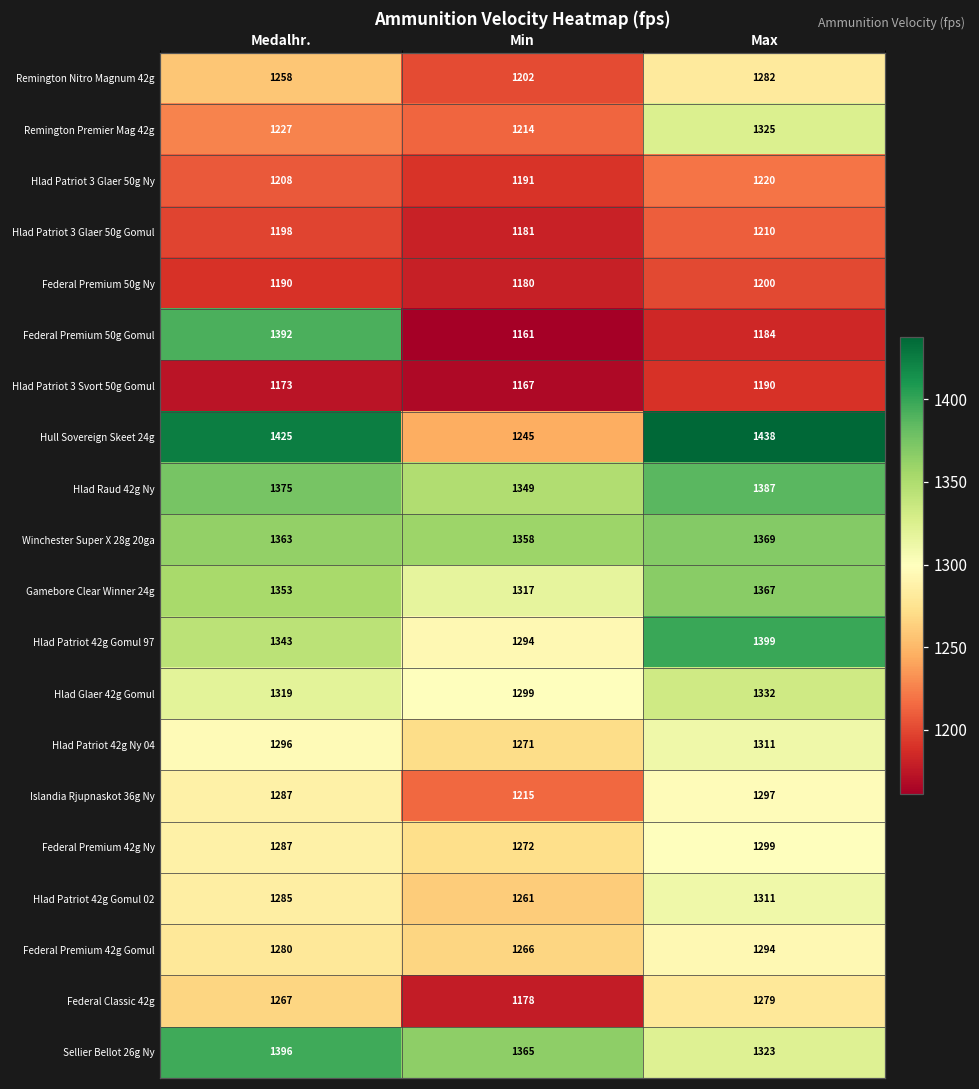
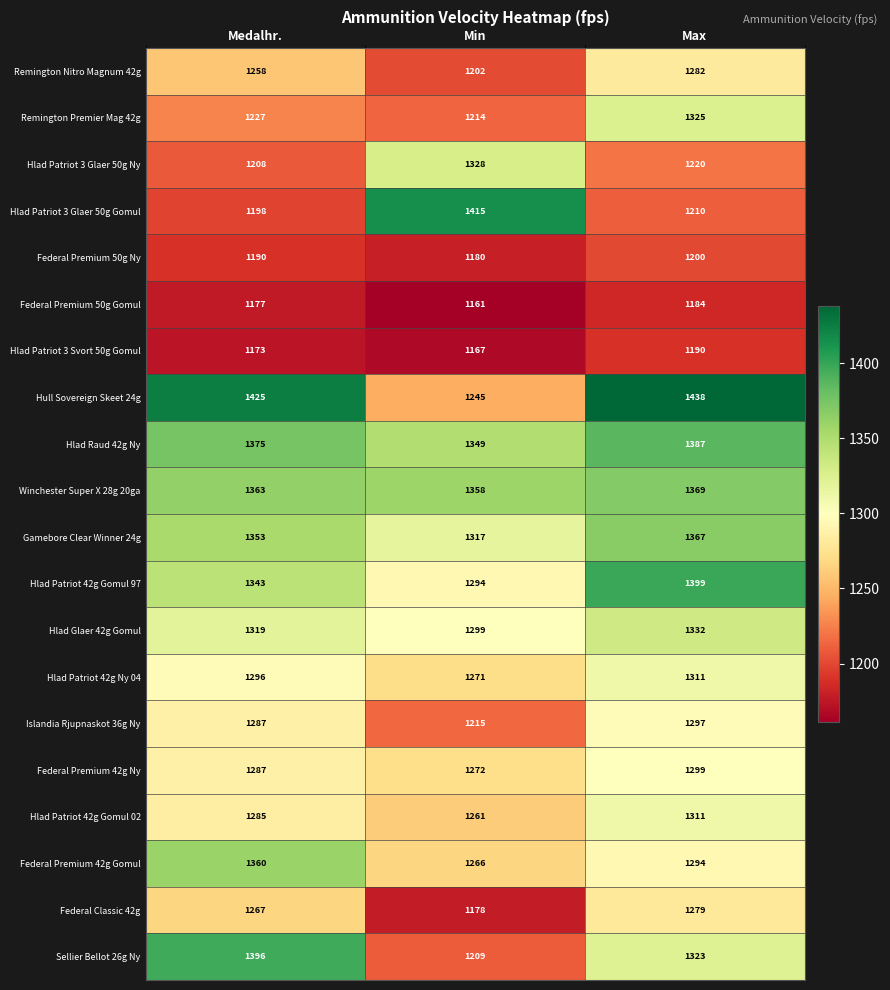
  {
    "Remington Nitro Magnum 42g": {
      "Medalhr.": 1258,
      "Min": 1202,
      "Max": 1282
    },
    "Remington Premier Mag 42g": {
      "Medalhr.": 1227,
      "Min": 1214,
      "Max": 1325
    },
    "Hlad Patriot 3 Glaer 50g Ny": {
      "Medalhr.": 1208,
-     "Min": 1191,
+     "Min": 1328,
      "Max": 1220
    },
    "Hlad Patriot 3 Glaer 50g Gomul": {
      "Medalhr.": 1198,
-     "Min": 1181,
+     "Min": 1415,
      "Max": 1210
    },
    "Federal Premium 50g Ny": {
      "Medalhr.": 1190,
      "Min": 1180,
      "Max": 1200
    },
    "Federal Premium 50g Gomul": {
-     "Medalhr.": 1392,
+     "Medalhr.": 1177,
      "Min": 1161,
      "Max": 1184
    },
    "Hlad Patriot 3 Svort 50g Gomul": {
      "Medalhr.": 1173,
      "Min": 1167,
      "Max": 1190
    },
    "Hull Sovereign Skeet 24g": {
      "Medalhr.": 1425,
      "Min": 1245,
      "Max": 1438
    },
    "Hlad Raud 42g Ny": {
      "Medalhr.": 1375,
      "Min": 1349,
      "Max": 1387
    },
    "Winchester Super X 28g 20ga": {
      "Medalhr.": 1363,
      "Min": 1358,
      "Max": 1369
    },
    "Gamebore Clear Winner 24g": {
      "Medalhr.": 1353,
      "Min": 1317,
      "Max": 1367
    },
    "Hlad Patriot 42g Gomul 97": {
      "Medalhr.": 1343,
      "Min": 1294,
      "Max": 1399
    },
    "Hlad Glaer 42g Gomul": {
      "Medalhr.": 1319,
      "Min": 1299,
      "Max": 1332
    },
    "Hlad Patriot 42g Ny 04": {
      "Medalhr.": 1296,
      "Min": 1271,
      "Max": 1311
    },
    "Islandia Rjupnaskot 36g Ny": {
      "Medalhr.": 1287,
      "Min": 1215,
      "Max": 1297
    },
    "Federal Premium 42g Ny": {
      "Medalhr.": 1287,
      "Min": 1272,
      "Max": 1299
    },
    "Hlad Patriot 42g Gomul 02": {
      "Medalhr.": 1285,
      "Min": 1261,
      "Max": 1311
    },
    "Federal Premium 42g Gomul": {
-     "Medalhr.": 1280,
+     "Medalhr.": 1360,
      "Min": 1266,
      "Max": 1294
    },
    "Federal Classic 42g": {
      "Medalhr.": 1267,
      "Min": 1178,
      "Max": 1279
    },
    "Sellier Bellot 26g Ny": {
      "Medalhr.": 1396,
-     "Min": 1365,
+     "Min": 1209,
      "Max": 1323
    }
  }
